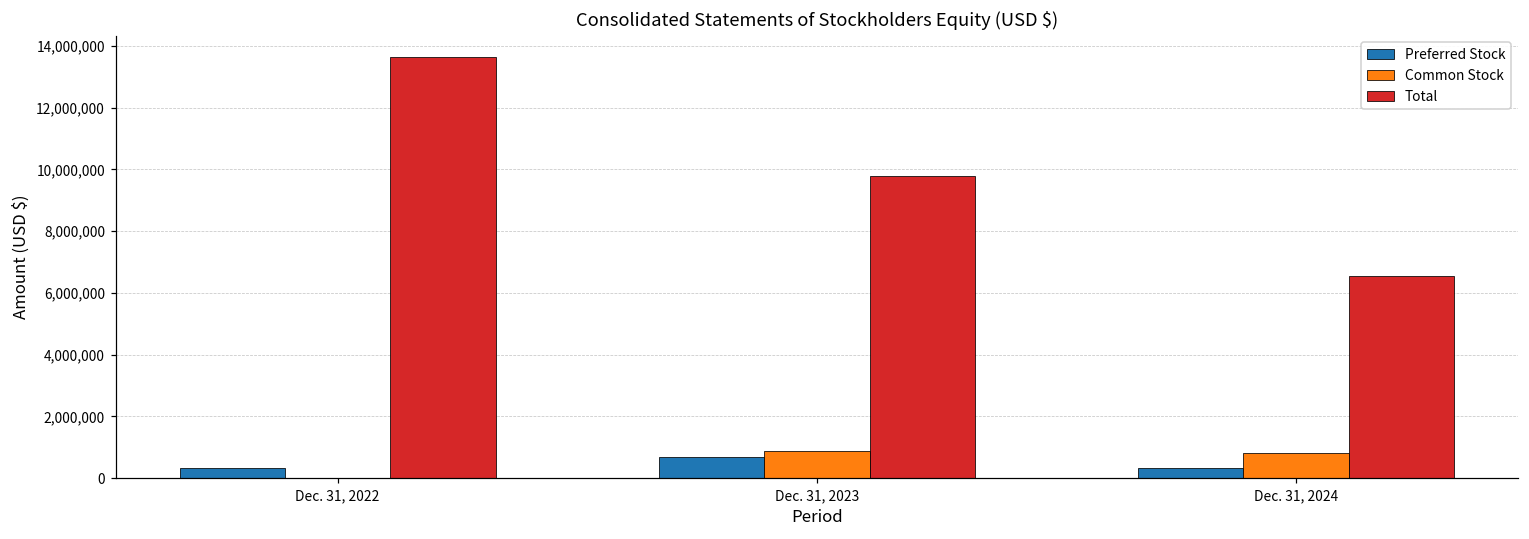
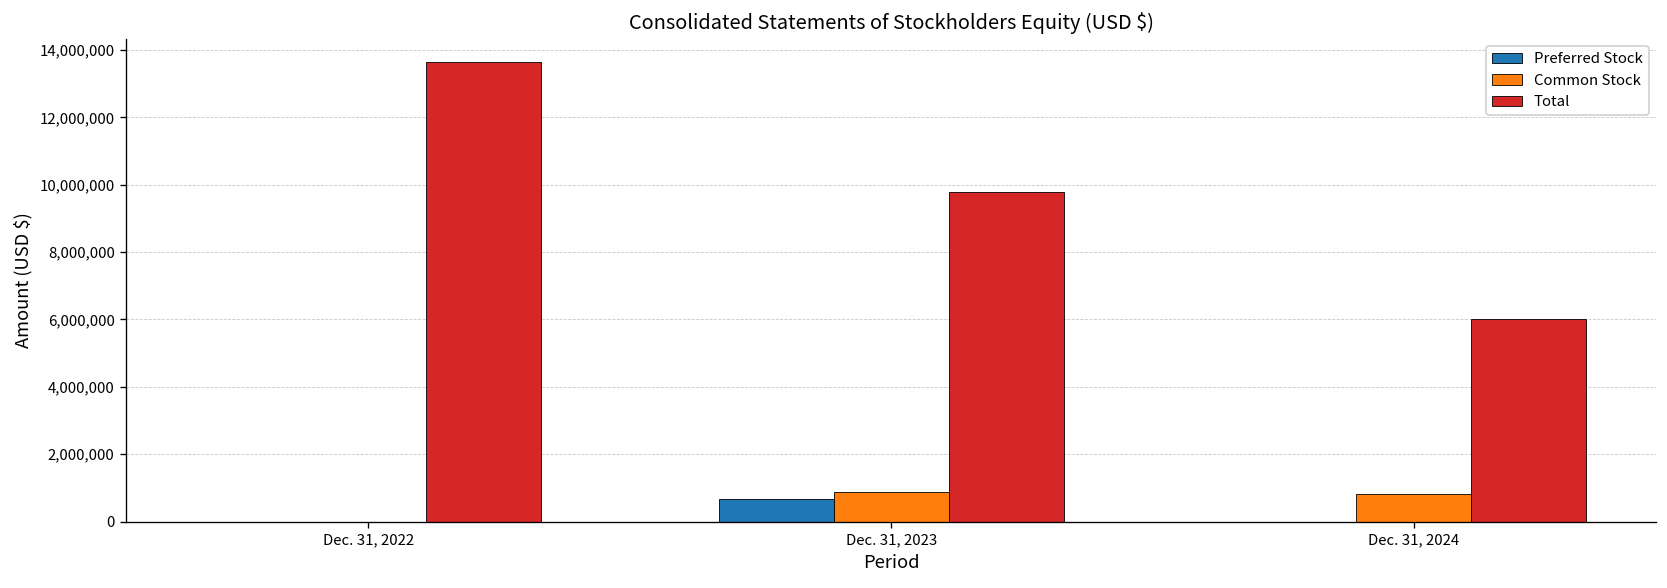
  {
    "Preferred Stock": {
-     "Dec. 31, 2022": "300,000",
+     "Dec. 31, 2022": "0",
      "Dec. 31, 2023": "700,000",
-     "Dec. 31, 2024": "300,000"
+     "Dec. 31, 2024": "0"
    },
    "Common Stock": {
      "Dec. 31, 2023": "900,000",
      "Dec. 31, 2024": "800,000"
    },
    "Total": {
      "Dec. 31, 2022": "13,600,000",
      "Dec. 31, 2023": "9,800,000",
-     "Dec. 31, 2024": "6,600,000"
+     "Dec. 31, 2024": "6,000,000"
    }
  }
